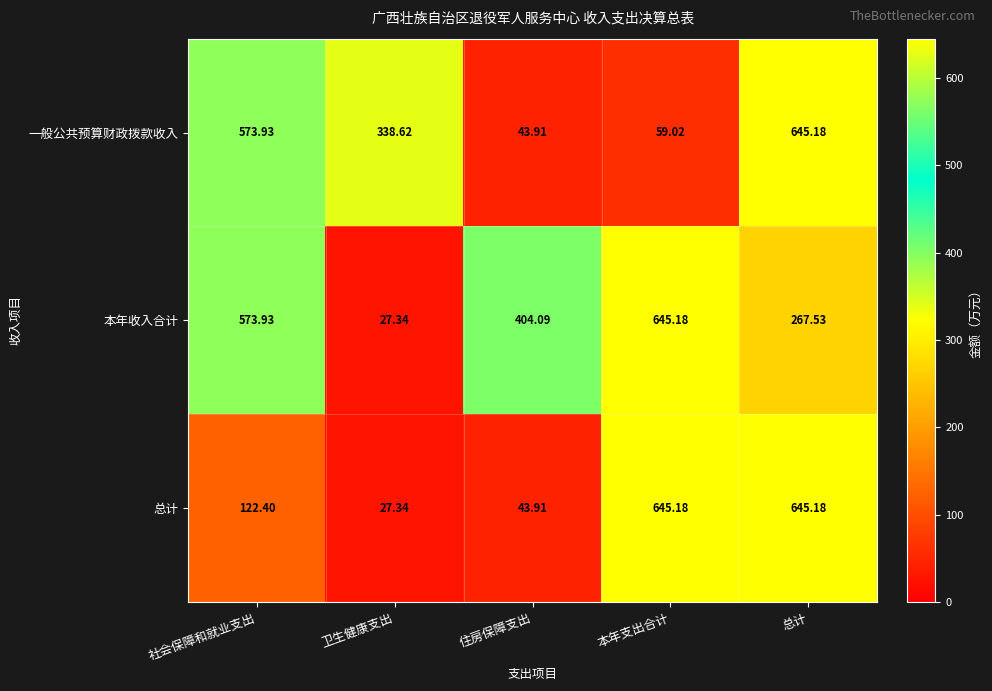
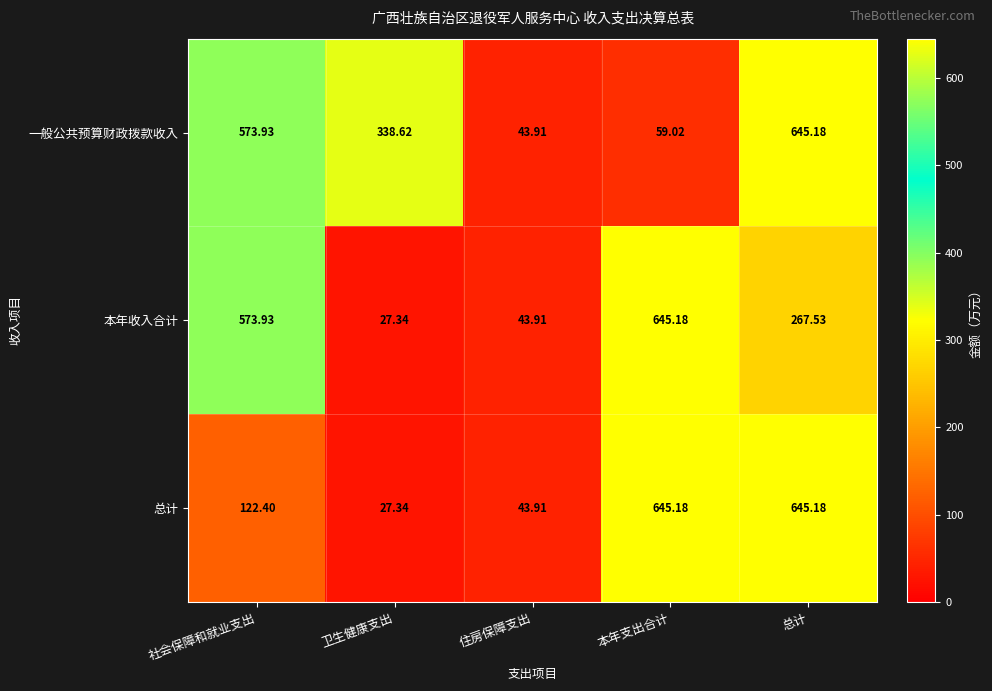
  {
    "一般公共预算财政拨款收入": {
      "社会保障和就业支出": 573.93,
      "卫生健康支出": 338.62,
      "住房保障支出": 43.91,
      "本年支出合计": 59.02,
      "总计": 645.18
    },
    "本年收入合计": {
      "社会保障和就业支出": 573.93,
      "卫生健康支出": 27.34,
-     "住房保障支出": 404.09,
+     "住房保障支出": 43.91,
      "本年支出合计": 645.18,
      "总计": 267.53
    },
    "总计": {
      "社会保障和就业支出": 122.40,
      "卫生健康支出": 27.34,
      "住房保障支出": 43.91,
      "本年支出合计": 645.18,
      "总计": 645.18
    }
  }
